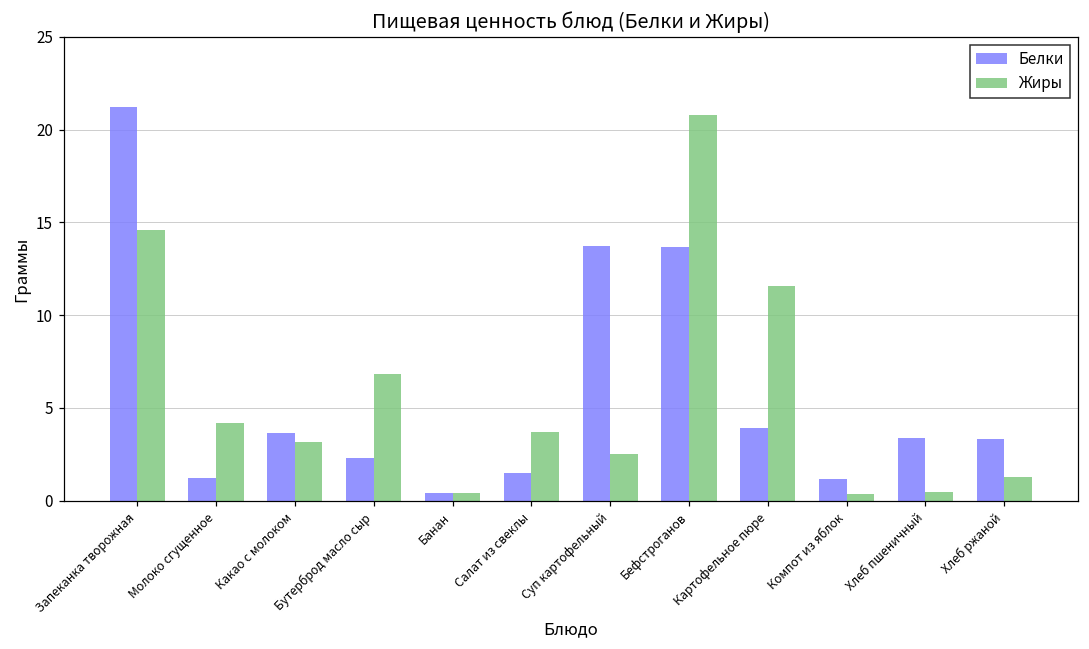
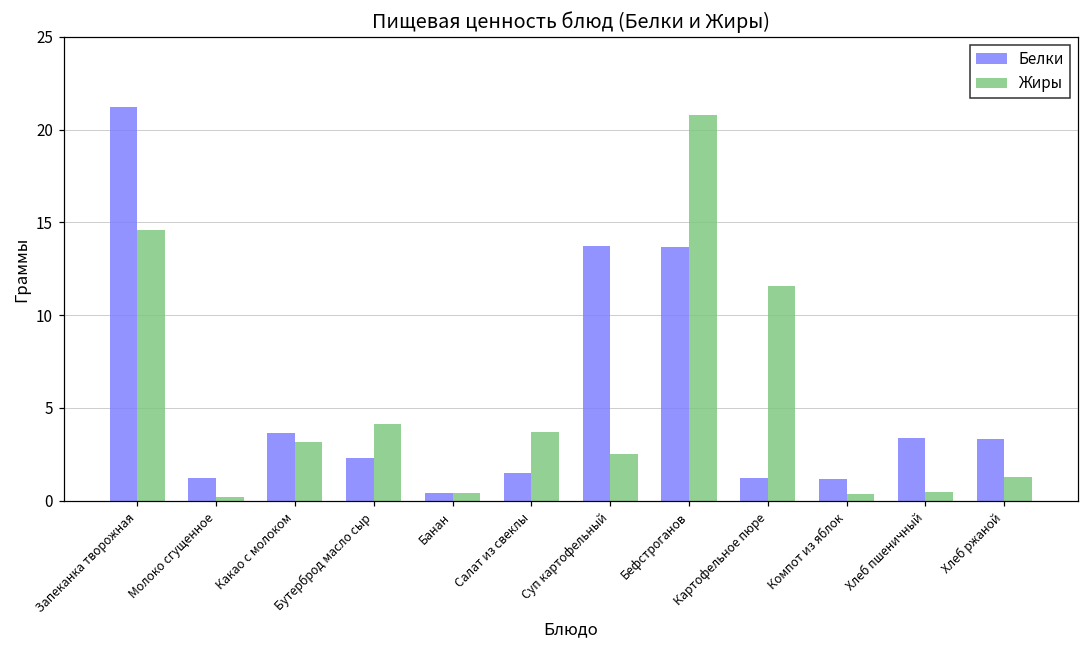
  {
    "Белки": {
      "Запеканка творожная": 21.2,
      "Молоко сгущенное": 1.2,
      "Какао с молоком": 3.7,
      "Бутерброд масло сыр": 2.3,
      "Банан": 0.4,
      "Салат из свеклы": 1.5,
      "Суп картофельный": 13.7,
      "Бефстроганов": 13.7,
-     "Картофельное пюре": 3.9,
+     "Картофельное пюре": 1.2,
      "Компот из яблок": 1.2,
      "Хлеб пшеничный": 3.4,
      "Хлеб ржаной": 3.3
    },
    "Жиры": {
      "Запеканка творожная": 14.6,
-     "Молоко сгущенное": 4.2,
+     "Молоко сгущенное": 0.2,
      "Какао с молоком": 3.2,
-     "Бутерброд масло сыр": 6.8,
+     "Бутерброд масло сыр": 4.2,
      "Банан": 0.4,
      "Салат из свеклы": 3.7,
      "Суп картофельный": 2.5,
      "Бефстроганов": 20.8,
      "Картофельное пюре": 11.6,
      "Компот из яблок": 0.4,
      "Хлеб пшеничный": 0.5,
      "Хлеб ржаной": 1.3
    }
  }
